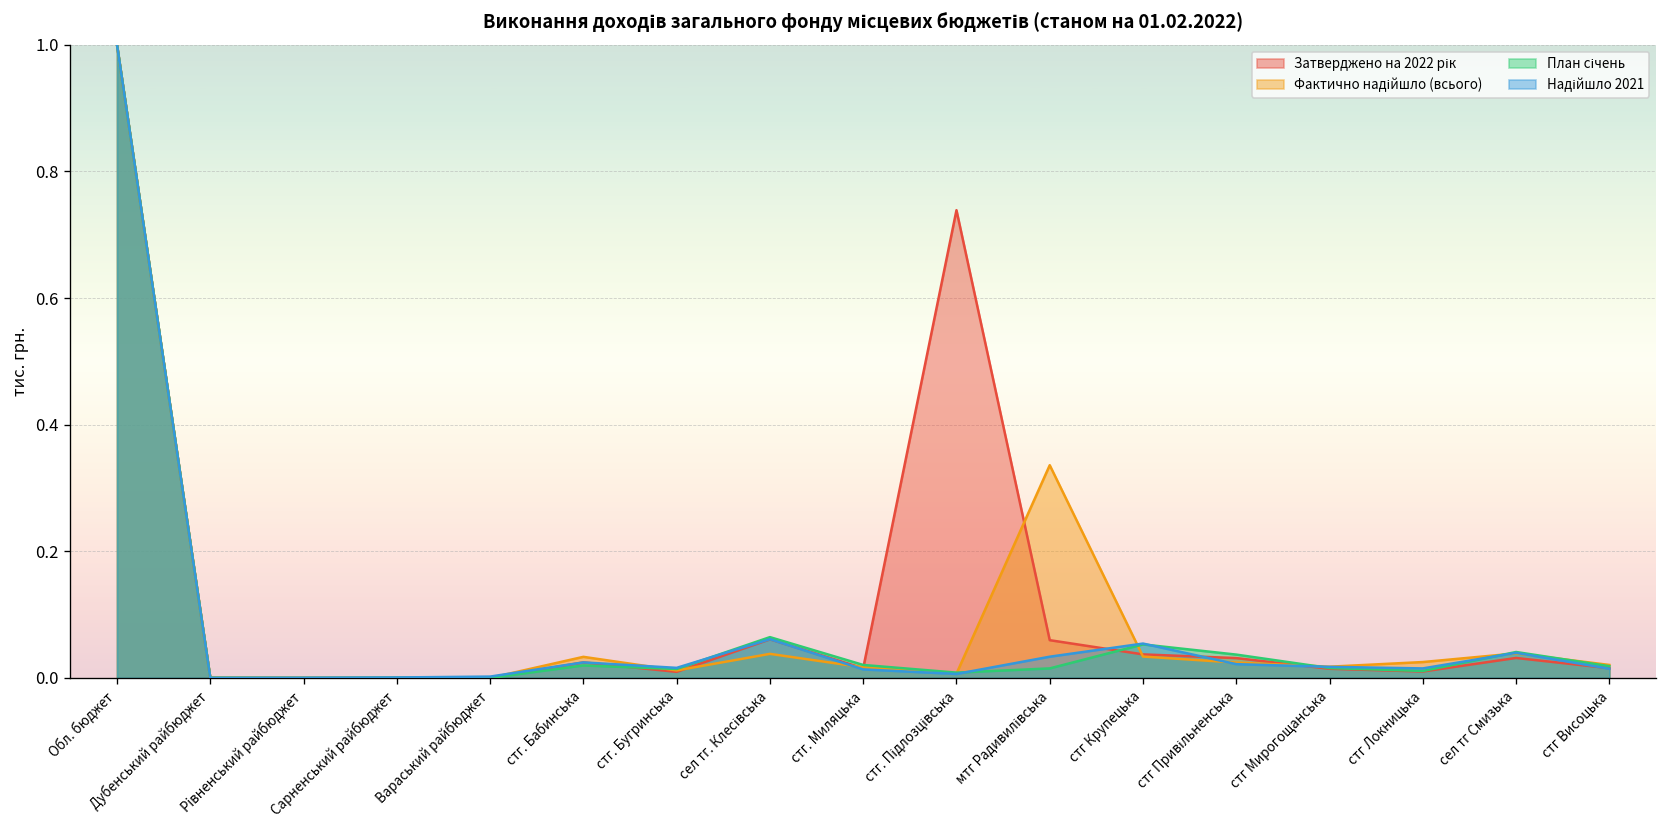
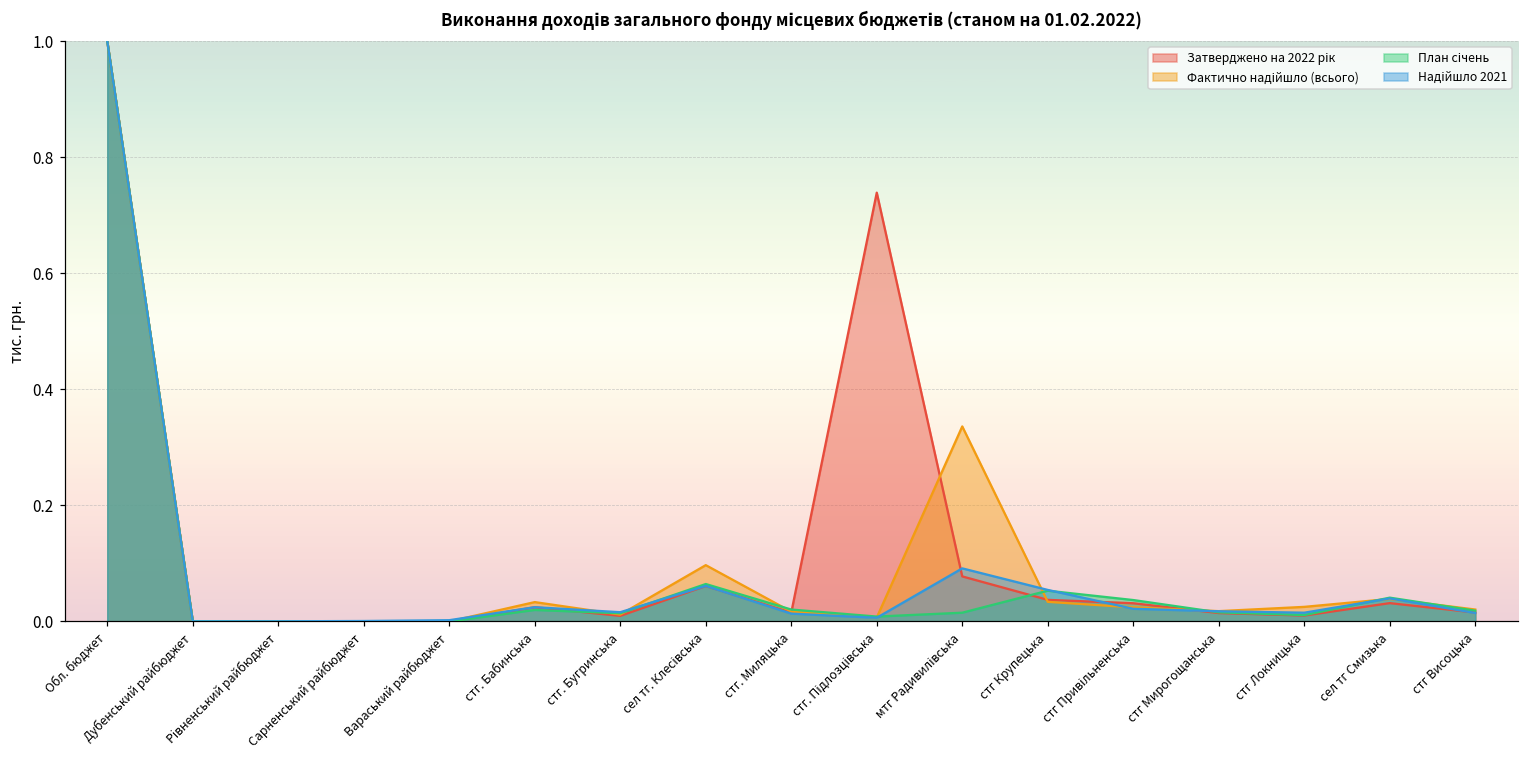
  {
    "Затверджено на 2022 рік": {
      "стг. Підлозцівська": 0.74,
-     "мтг Радивилівська": 0.06,
+     "мтг Радивилівська": 0.08,
      "стг Привільненська": 0.03,
      "сел тг Смизька": 0.03
    },
    "Фактично надійшло (всього)": {
      "стг. Бабинська": 0.03,
-     "сел тг. Клесівська": 0.04,
+     "сел тг. Клесівська": 0.10,
      "мтг Радивилівська": 0.34,
      "стг Локницька": 0.03
    },
    "План січень": {
      "мтг Радивилівська": 0.02,
      "стг Привільненська": 0.04
    },
    "Надійшло 2021": {
-     "мтг Радивилівська": 0.03
+     "мтг Радивилівська": 0.09
    }
  }
